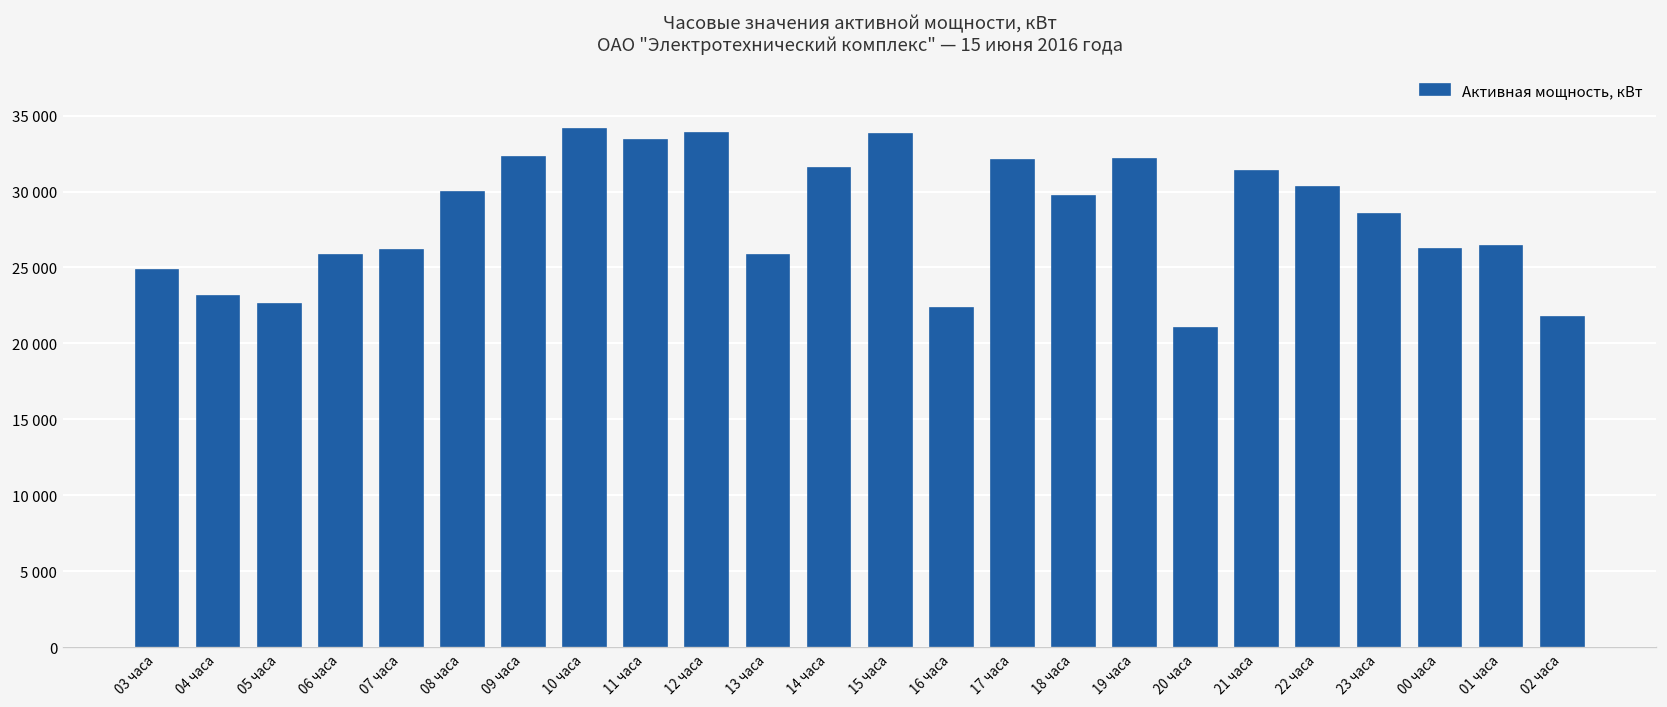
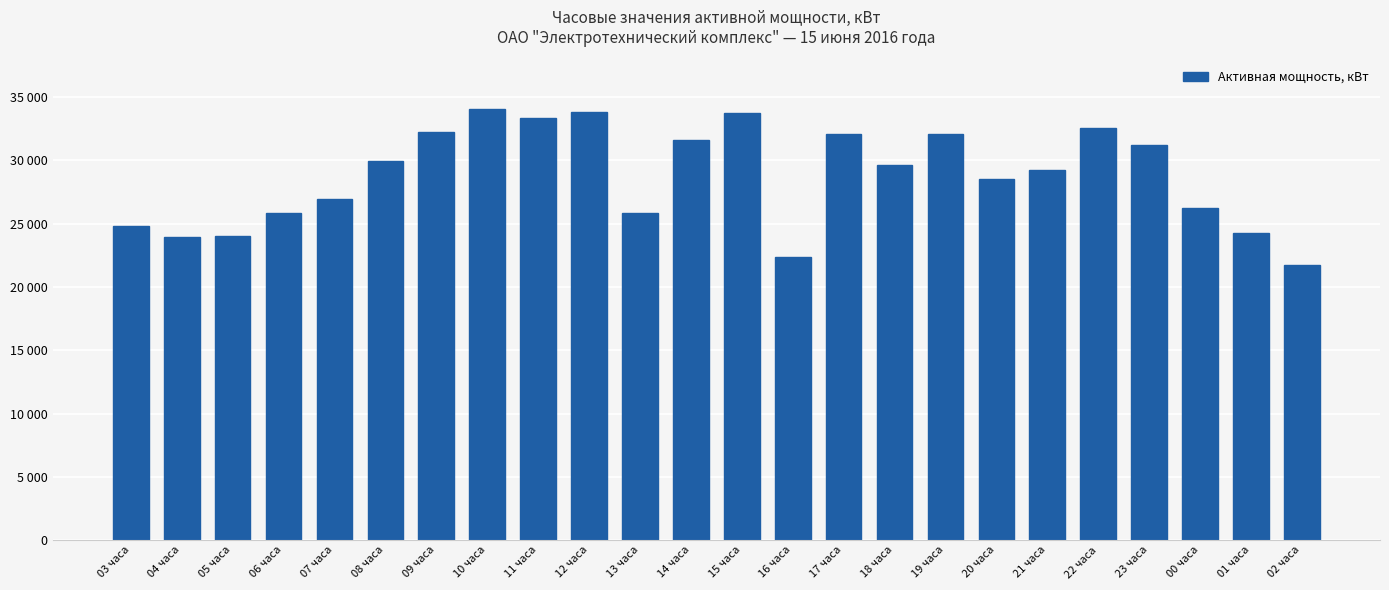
  {
    "03 часа": 24800,
-   "04 часа": 23100,
-   "05 часа": 22600,
+   "04 часа": 24000,
+   "05 часа": 24000,
    "06 часа": 25800,
-   "07 часа": 26200,
+   "07 часа": 26900,
    "08 часа": 30000,
    "09 часа": 32300,
    "10 часа": 34100,
    "11 часа": 33400,
    "12 часа": 33800,
    "13 часа": 25800,
    "14 часа": 31600,
    "15 часа": 33800,
    "16 часа": 22300,
    "17 часа": 32100,
    "18 часа": 29700,
    "19 часа": 32100,
-   "20 часа": 21000,
-   "21 часа": 31300,
-   "22 часа": 30300,
-   "23 часа": 28500,
+   "20 часа": 28500,
+   "21 часа": 29300,
+   "22 часа": 32600,
+   "23 часа": 31200,
    "00 часа": 26200,
-   "01 часа": 26400,
+   "01 часа": 24300,
    "02 часа": 21800
  }
